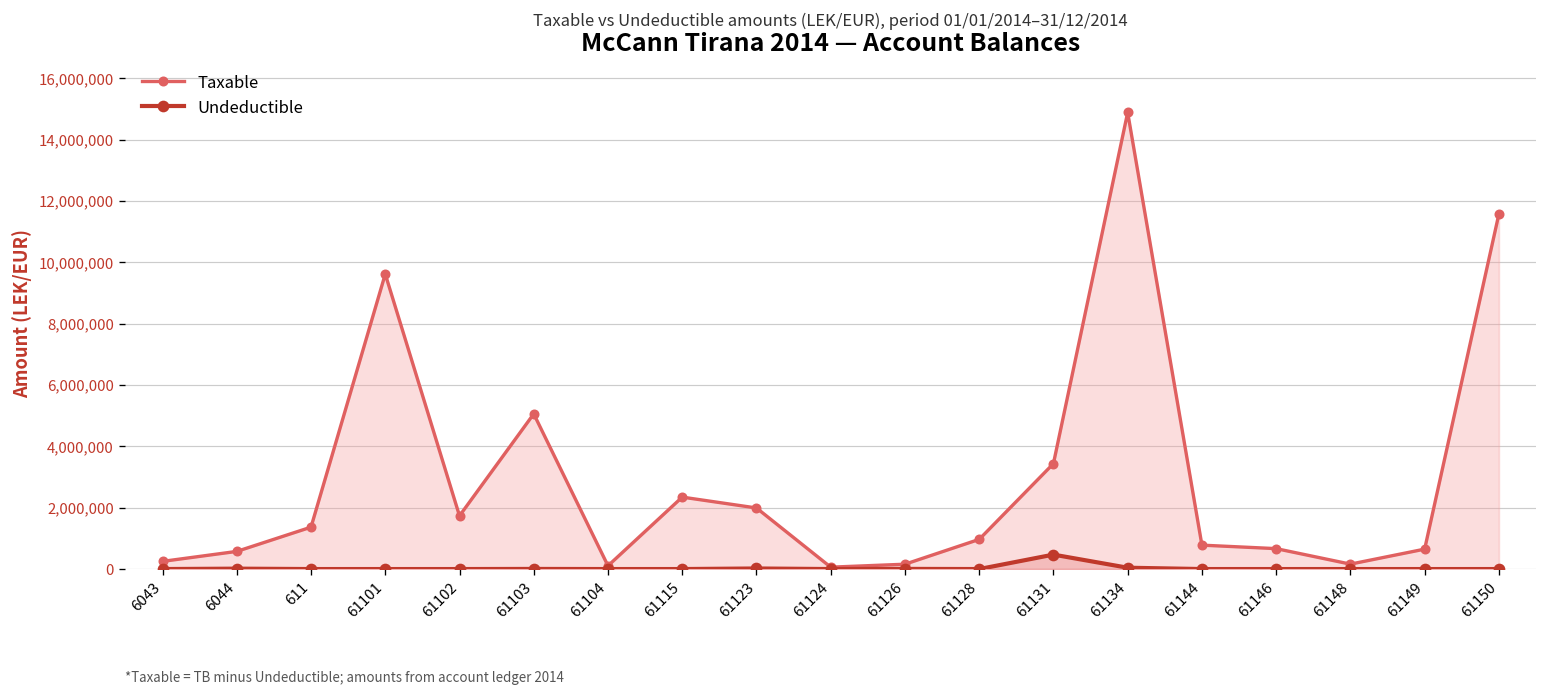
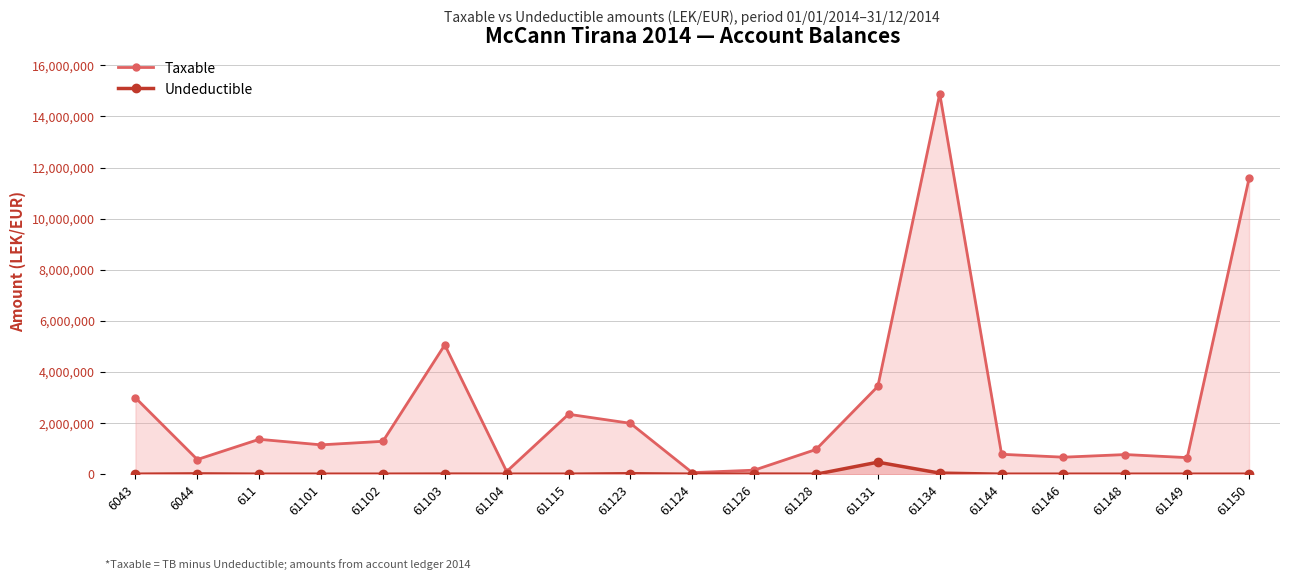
  {
    "Taxable": {
-     "6043": "300,000",
+     "6043": "3,000,000",
      "6044": "600,000",
      "611": "1,400,000",
-     "61101": "9,600,000",
-     "61102": "1,700,000",
+     "61101": "1,100,000",
+     "61102": "1,300,000",
      "61103": "5,100,000",
      "61104": "100,000",
      "61115": "2,300,000",
      "61123": "2,000,000",
      "61126": "200,000",
      "61128": "1,000,000",
      "61131": "3,400,000",
      "61134": "14,900,000",
      "61144": "800,000",
      "61146": "700,000",
-     "61148": "200,000",
+     "61148": "800,000",
      "61149": "600,000",
      "61150": "11,600,000"
    },
    "Undeductible": {
      "6043": "0",
      "6044": "0",
      "611": "0",
      "61101": "0",
      "61102": "0",
      "61103": "0",
      "61104": "0",
      "61115": "0",
      "61123": "0",
      "61126": "0",
      "61128": "0",
      "61131": "500,000",
      "61134": "0",
      "61144": "0",
      "61146": "0",
      "61148": "0",
      "61149": "0",
      "61150": "0"
    }
  }
